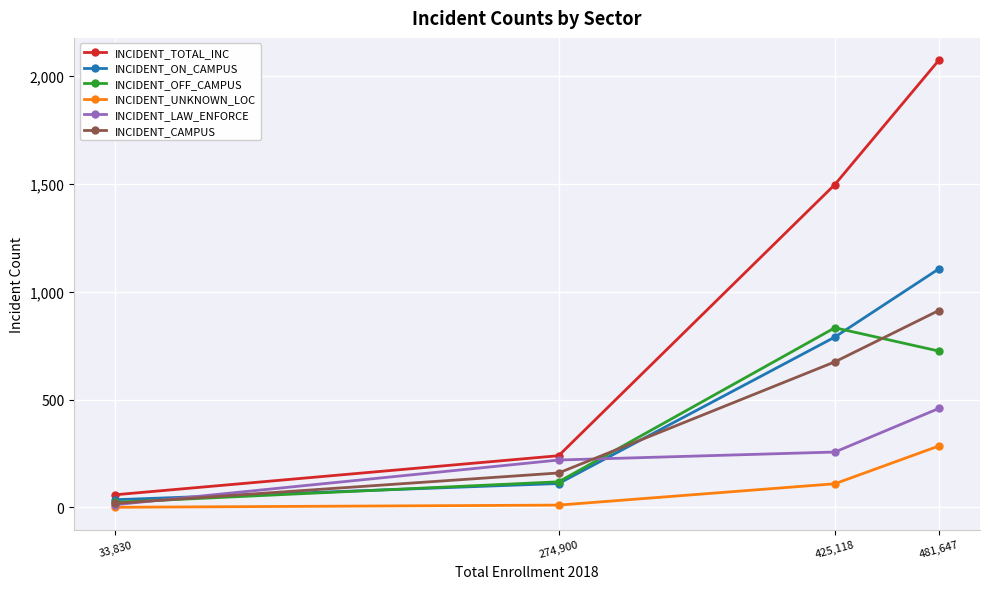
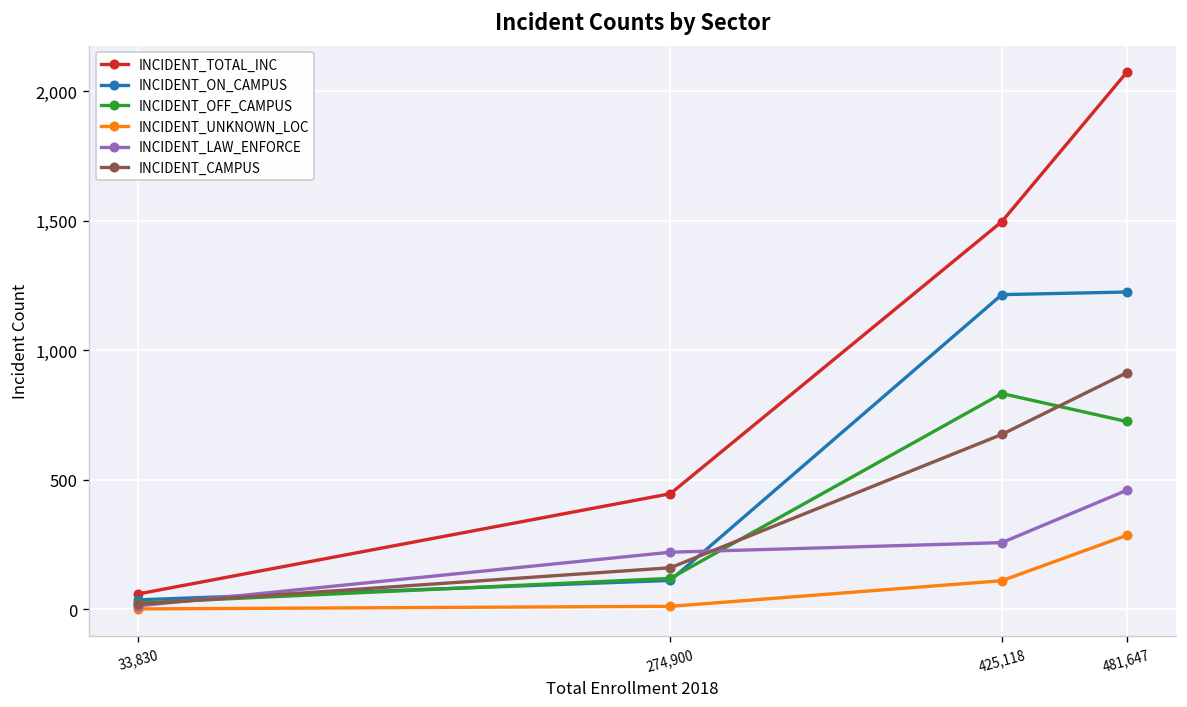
  {
    "INCIDENT_TOTAL_INC": {
      "33,830": "60",
-     "274,900": "240",
+     "274,900": "450",
      "425,118": "1,500",
      "481,647": "2,070"
    },
    "INCIDENT_ON_CAMPUS": {
      "33,830": "40",
-     "425,118": "790",
-     "481,647": "1,110"
+     "425,118": "1,220",
+     "481,647": "1,230"
    },
    "INCIDENT_OFF_CAMPUS": {
      "425,118": "830",
      "481,647": "730"
    },
    "INCIDENT_UNKNOWN_LOC": {
      "33,830": "0",
      "274,900": "10",
      "425,118": "110",
      "481,647": "290"
    },
    "INCIDENT_LAW_ENFORCE": {
      "274,900": "220",
      "425,118": "260",
      "481,647": "460"
    },
    "INCIDENT_CAMPUS": {
      "274,900": "160",
      "425,118": "680",
      "481,647": "910"
    }
  }
